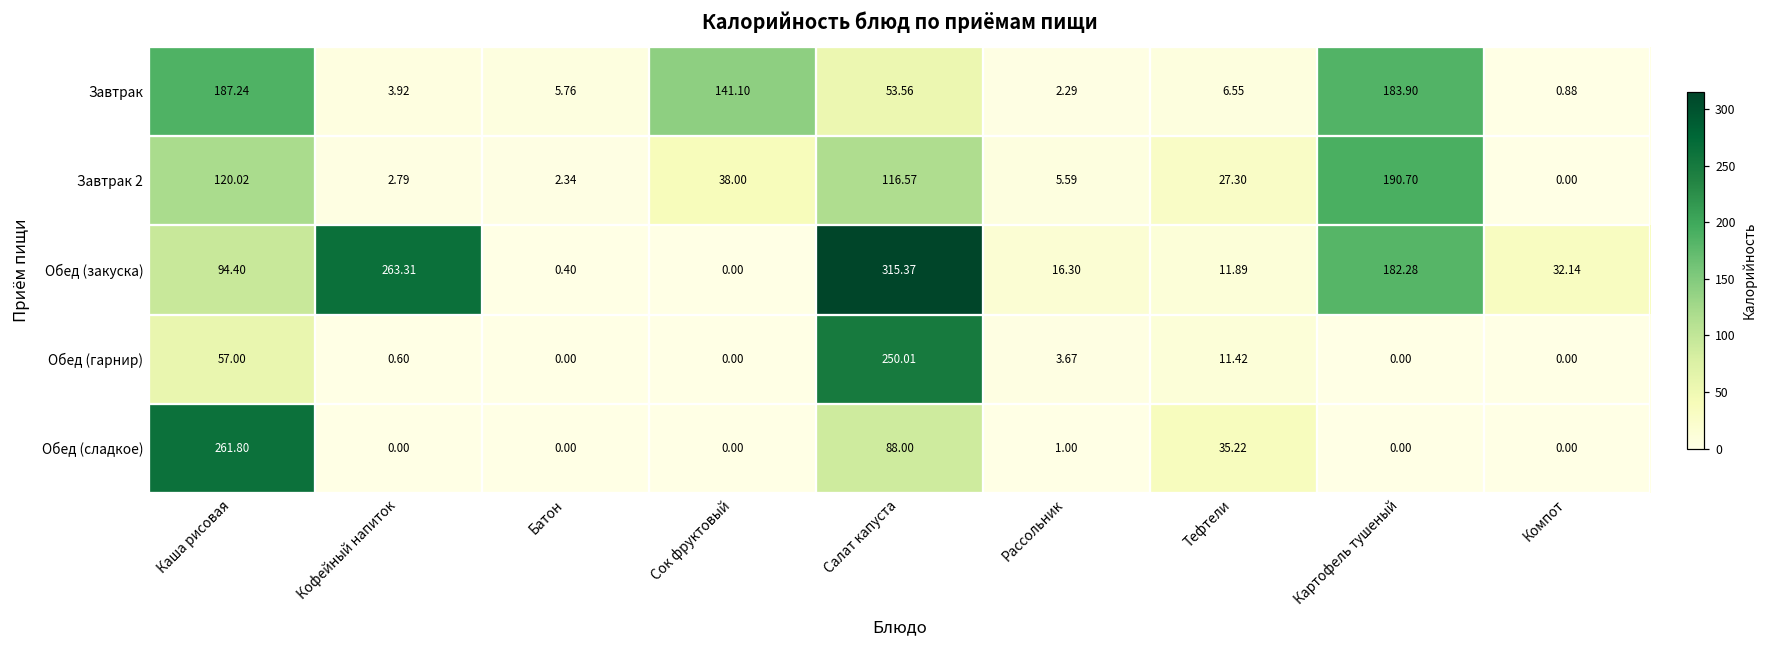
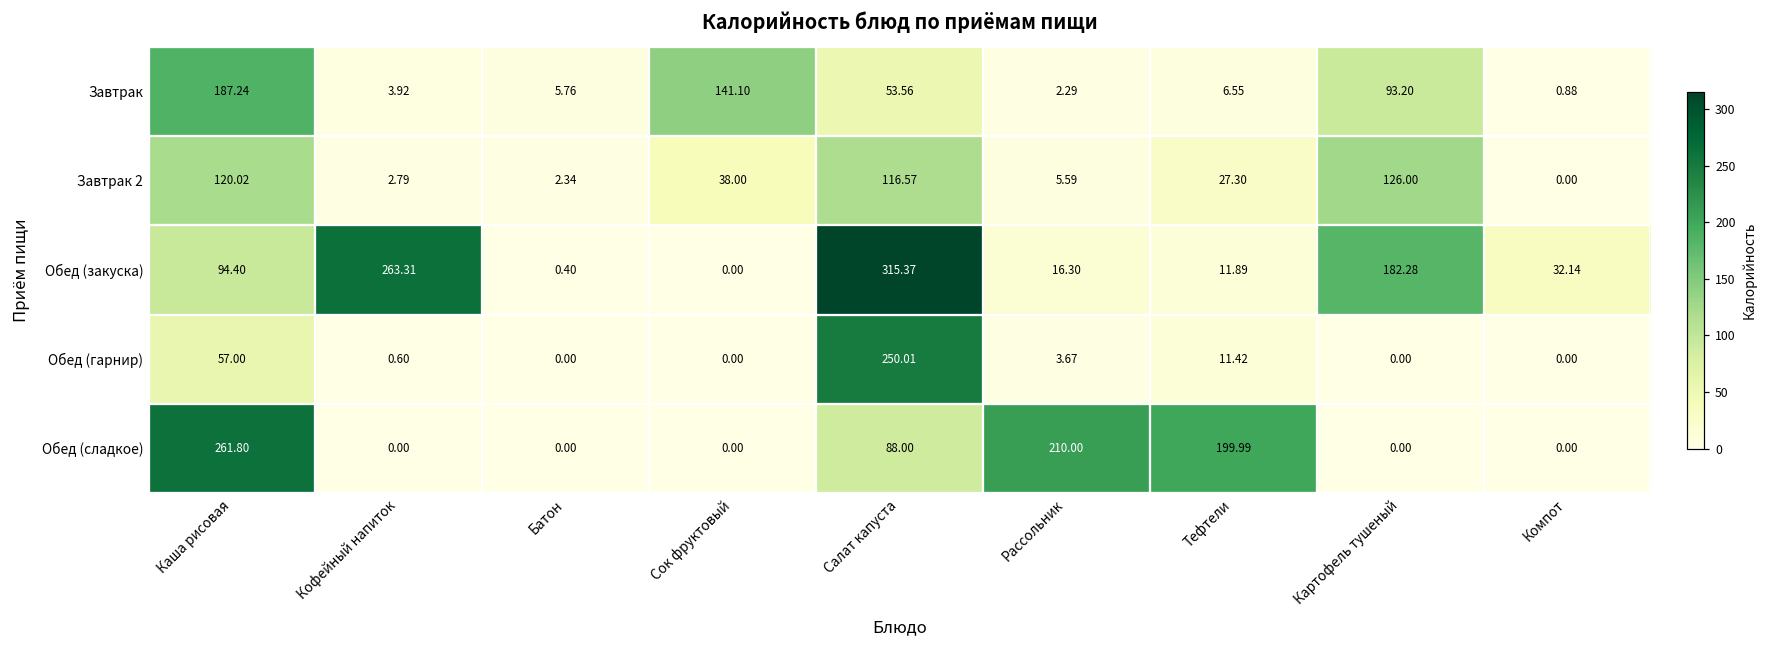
  {
    "Завтрак": {
      "Каша рисовая": 187.24,
      "Кофейный напиток": 3.92,
      "Батон": 5.76,
      "Сок фруктовый": 141.10,
      "Салат капуста": 53.56,
      "Рассольник": 2.29,
      "Тефтели": 6.55,
-     "Картофель тушеный": 183.90,
+     "Картофель тушеный": 93.20,
      "Компот": 0.88
    },
    "Завтрак 2": {
      "Каша рисовая": 120.02,
      "Кофейный напиток": 2.79,
      "Батон": 2.34,
      "Сок фруктовый": 38.00,
      "Салат капуста": 116.57,
      "Рассольник": 5.59,
      "Тефтели": 27.30,
-     "Картофель тушеный": 190.70,
+     "Картофель тушеный": 126.00,
      "Компот": 0.00
    },
    "Обед (закуска)": {
      "Каша рисовая": 94.40,
      "Кофейный напиток": 263.31,
      "Батон": 0.40,
      "Сок фруктовый": 0.00,
      "Салат капуста": 315.37,
      "Рассольник": 16.30,
      "Тефтели": 11.89,
      "Картофель тушеный": 182.28,
      "Компот": 32.14
    },
    "Обед (гарнир)": {
      "Каша рисовая": 57.00,
      "Кофейный напиток": 0.60,
      "Батон": 0.00,
      "Сок фруктовый": 0.00,
      "Салат капуста": 250.01,
      "Рассольник": 3.67,
      "Тефтели": 11.42,
      "Картофель тушеный": 0.00,
      "Компот": 0.00
    },
    "Обед (сладкое)": {
      "Каша рисовая": 261.80,
      "Кофейный напиток": 0.00,
      "Батон": 0.00,
      "Сок фруктовый": 0.00,
      "Салат капуста": 88.00,
-     "Рассольник": 1.00,
-     "Тефтели": 35.22,
+     "Рассольник": 210.00,
+     "Тефтели": 199.99,
      "Картофель тушеный": 0.00,
      "Компот": 0.00
    }
  }
